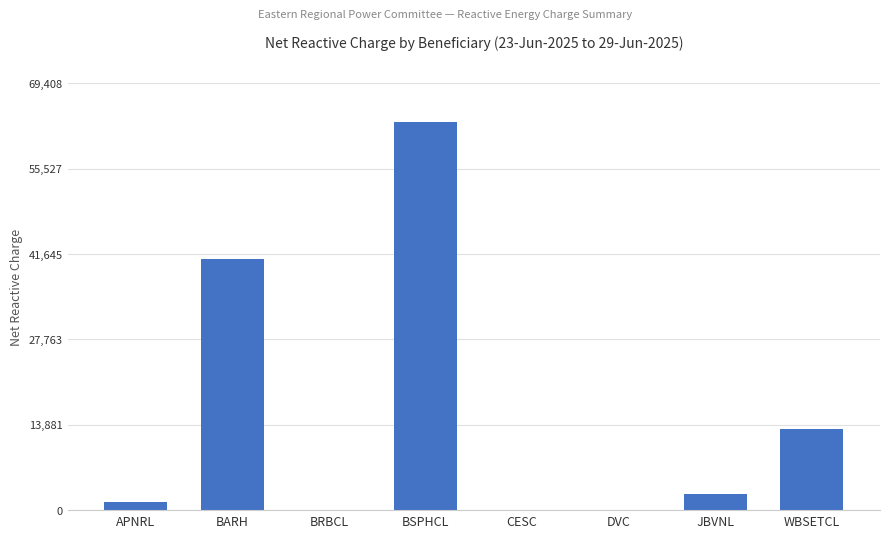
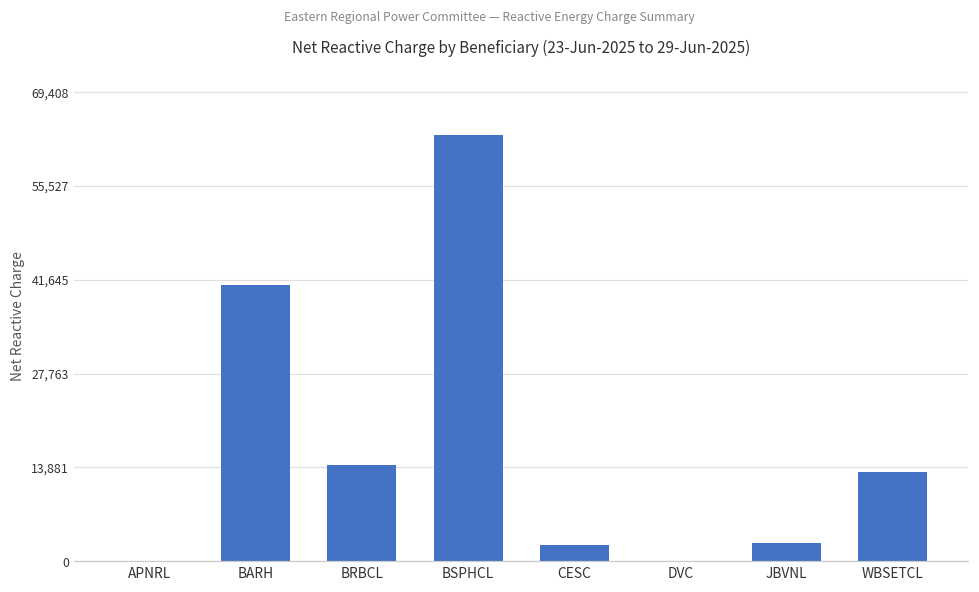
  {
-   "APNRL": "1,000",
+   "APNRL": "0",
    "BARH": "41,000",
-   "BRBCL": "0",
+   "BRBCL": "14,000",
    "BSPHCL": "63,000",
-   "CESC": "0",
+   "CESC": "2,000",
    "DVC": "0",
    "JBVNL": "3,000",
    "WBSETCL": "13,000"
  }
